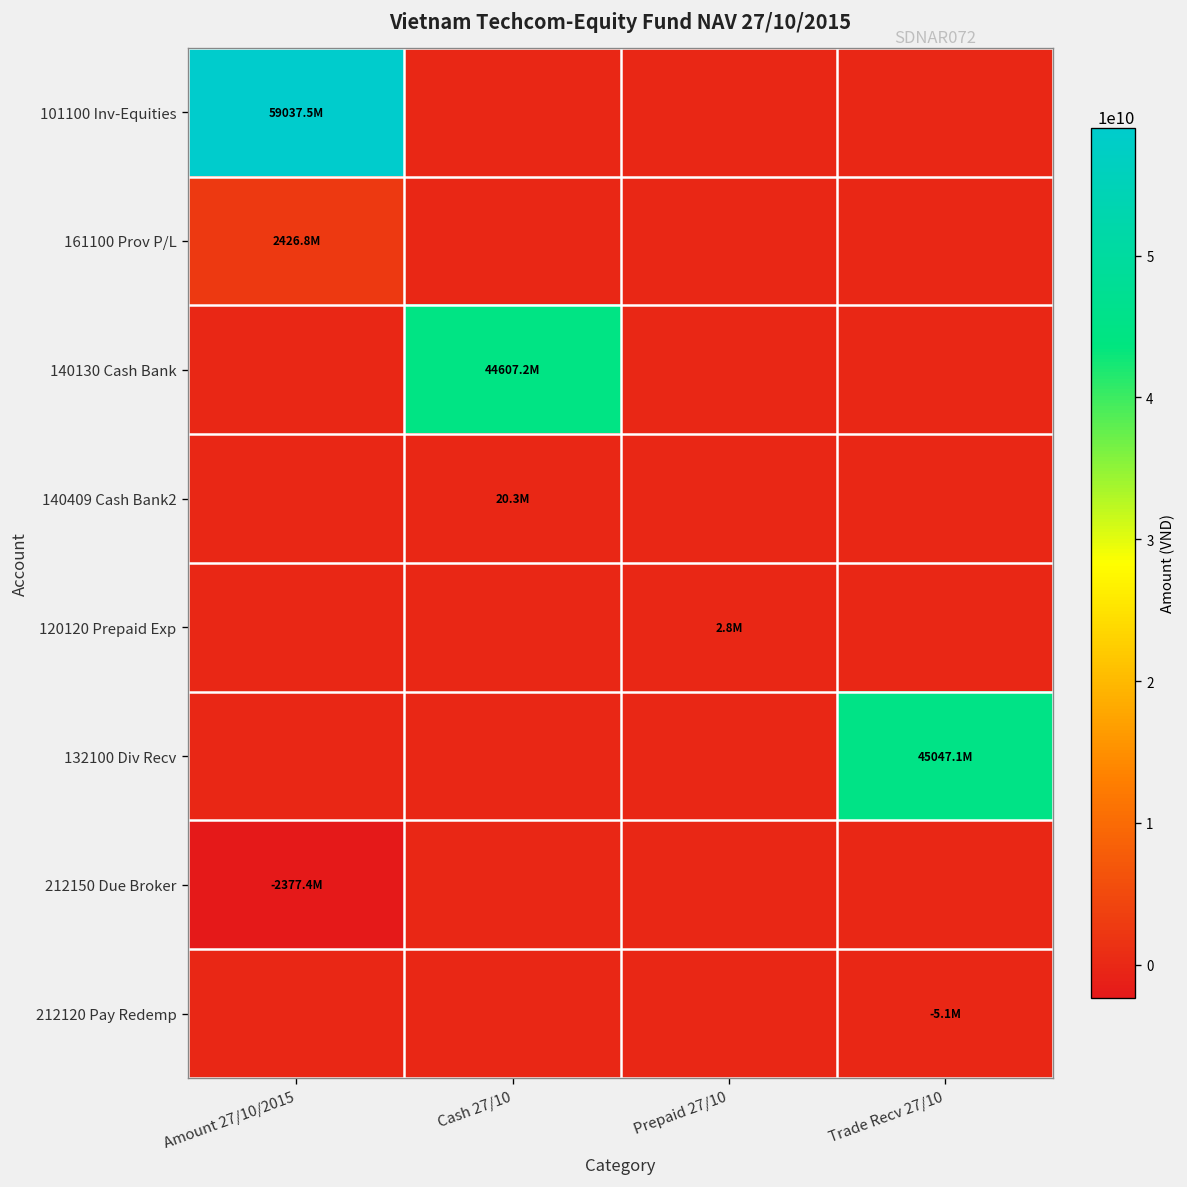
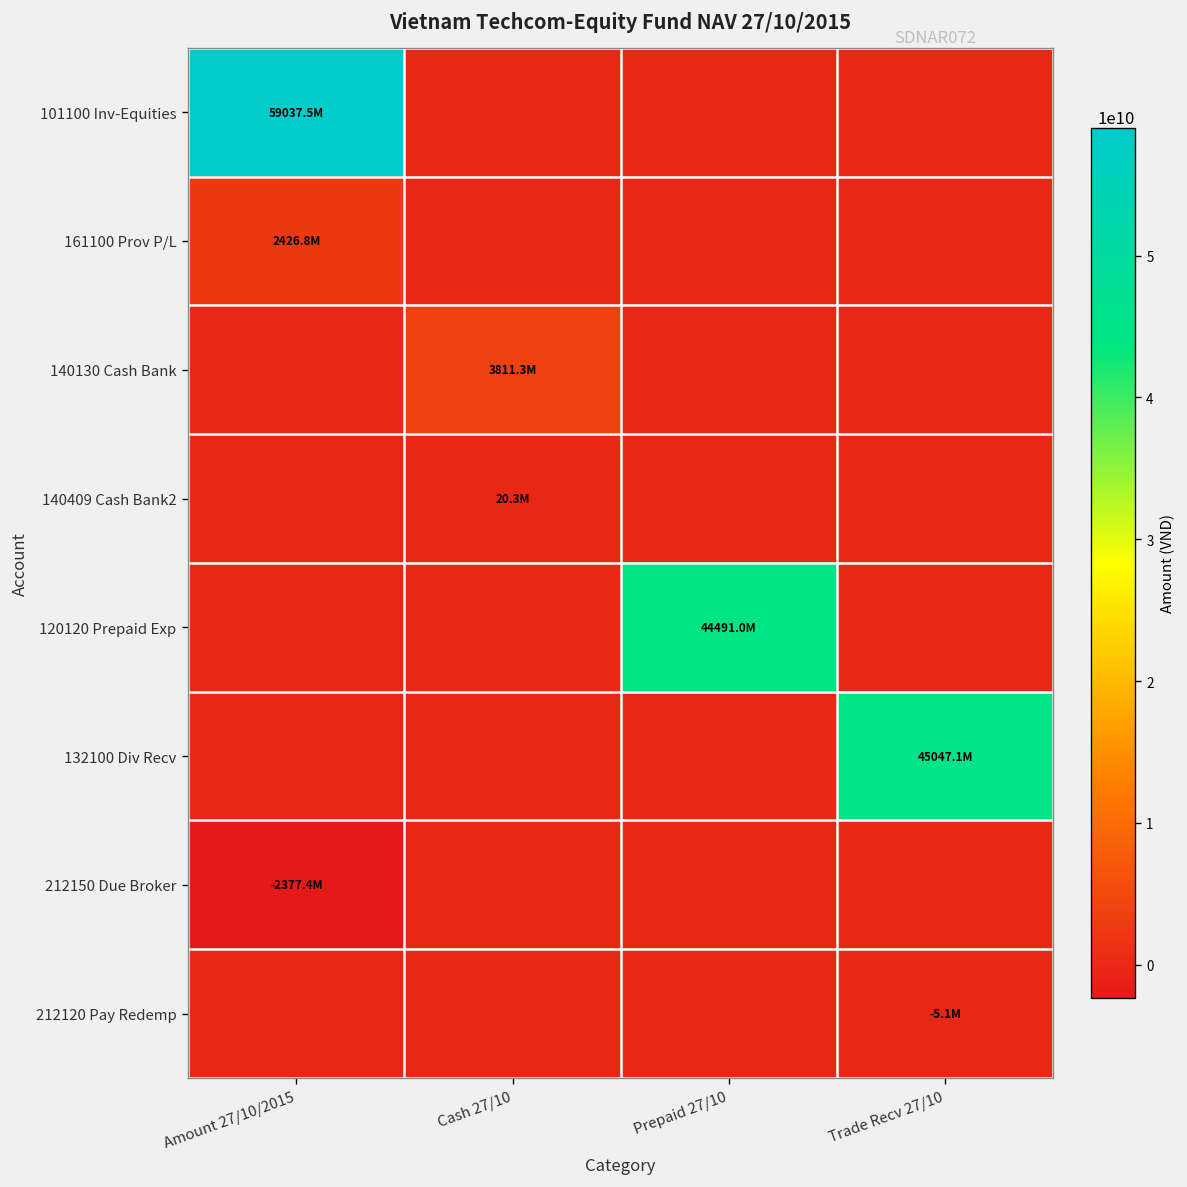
  {
    "101100 Inv-Equities": {
      "Amount 27/10/2015": "59037.5M"
    },
    "161100 Prov P/L": {
      "Amount 27/10/2015": "2426.8M"
    },
    "140130 Cash Bank": {
-     "Cash 27/10": "44607.2M"
+     "Cash 27/10": "3811.3M"
    },
    "140409 Cash Bank2": {
      "Cash 27/10": "20.3M"
    },
    "120120 Prepaid Exp": {
-     "Prepaid 27/10": "2.8M"
+     "Prepaid 27/10": "44491.0M"
    },
    "132100 Div Recv": {
      "Trade Recv 27/10": "45047.1M"
    },
    "212150 Due Broker": {
      "Amount 27/10/2015": "-2377.4M"
    },
    "212120 Pay Redemp": {
      "Trade Recv 27/10": "-5.1M"
    }
  }
